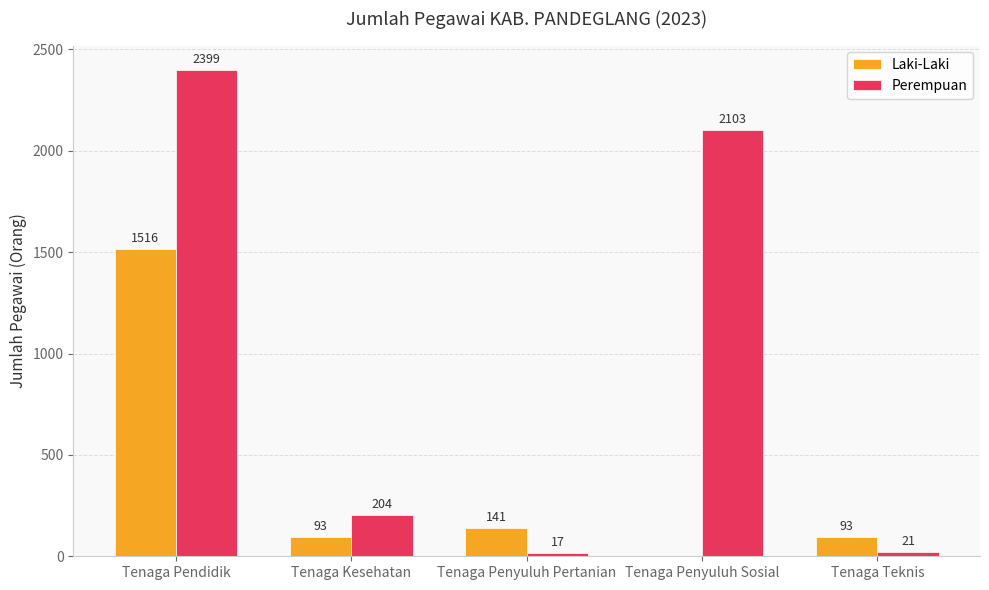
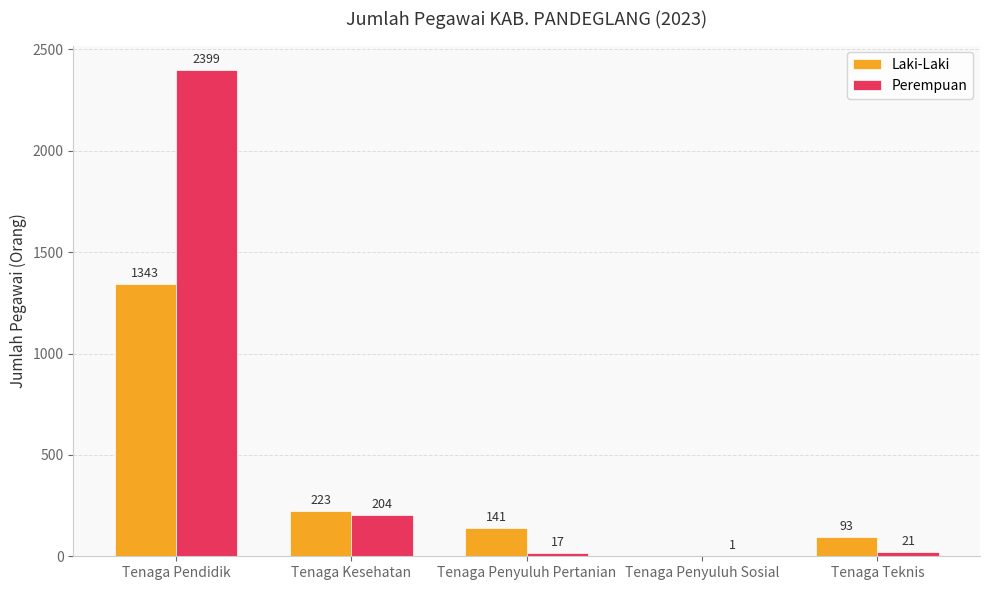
  {
    "Laki-Laki": {
-     "Tenaga Pendidik": 1516,
-     "Tenaga Kesehatan": 93,
+     "Tenaga Pendidik": 1343,
+     "Tenaga Kesehatan": 223,
      "Tenaga Penyuluh Pertanian": 141,
      "Tenaga Teknis": 93
    },
    "Perempuan": {
      "Tenaga Pendidik": 2399,
      "Tenaga Kesehatan": 204,
      "Tenaga Penyuluh Pertanian": 17,
-     "Tenaga Penyuluh Sosial": 2103,
+     "Tenaga Penyuluh Sosial": 1,
      "Tenaga Teknis": 21
    }
  }
